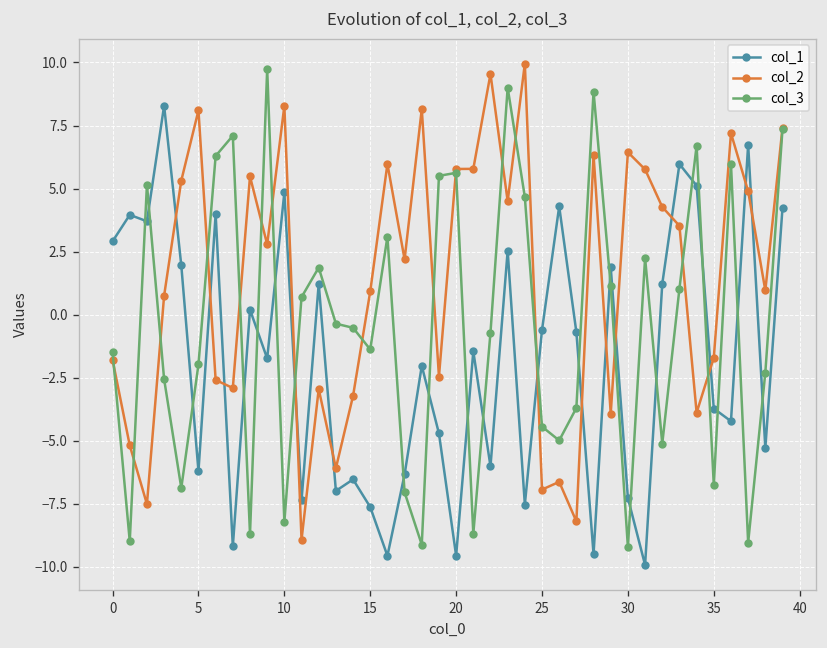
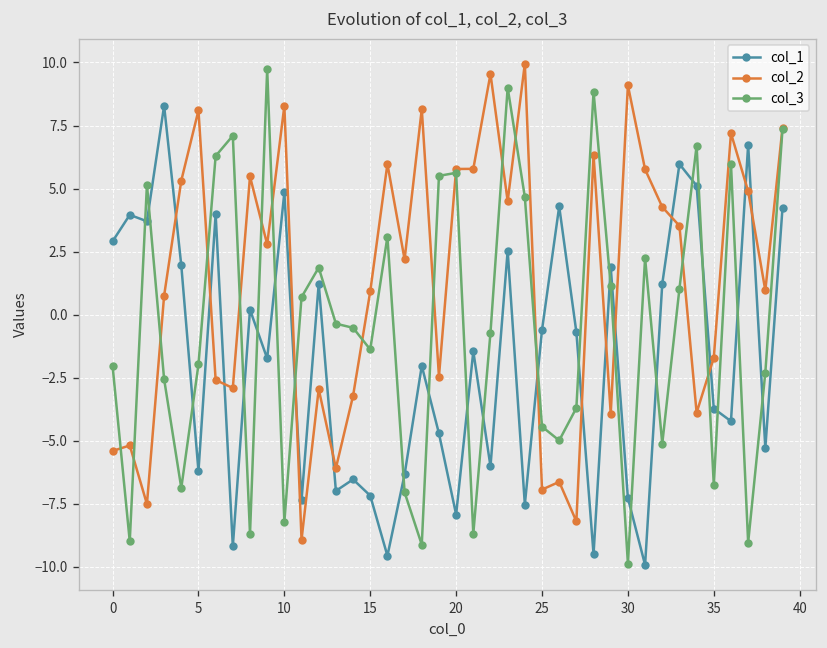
  {
    "col_1": {
      "0": 2.9,
      "5": -6.2,
      "10": 4.8,
-     "15": -7.6,
-     "20": -9.6,
+     "15": -7.2,
+     "20": -7.9,
      "25": -0.6,
      "30": -7.3,
      "35": -3.7
    },
    "col_2": {
-     "0": -1.8,
+     "0": -5.4,
      "5": 8.1,
      "10": 8.3,
      "15": 0.9,
      "20": 5.8,
      "25": -6.9,
-     "30": 6.4,
+     "30": 9.1,
      "35": -1.7
    },
    "col_3": {
-     "0": -1.5,
+     "0": -2.0,
      "5": -2.0,
      "10": -8.2,
      "15": -1.4,
      "20": 5.6,
      "25": -4.4,
-     "30": -9.2,
+     "30": -9.9,
      "35": -6.8
    }
  }
